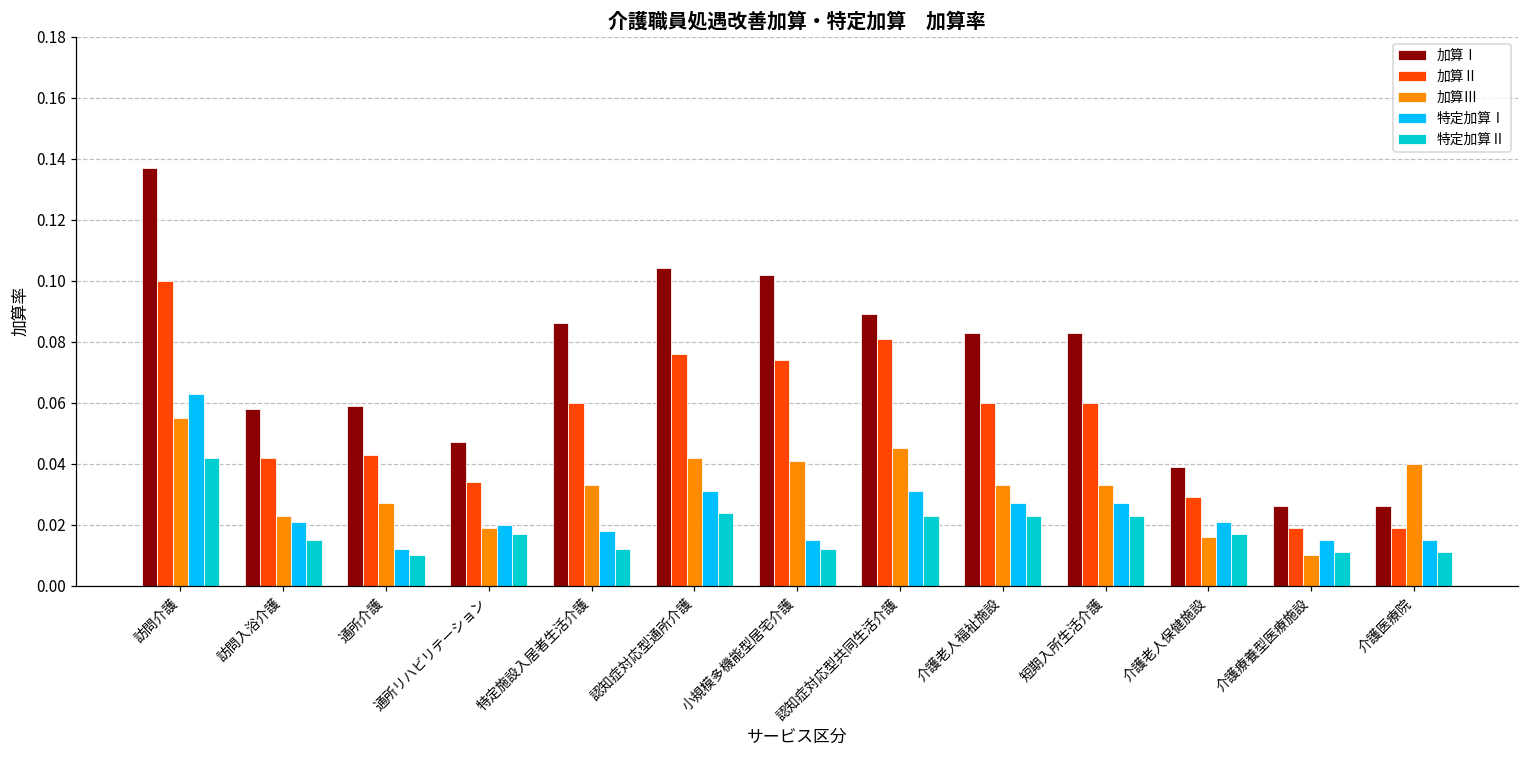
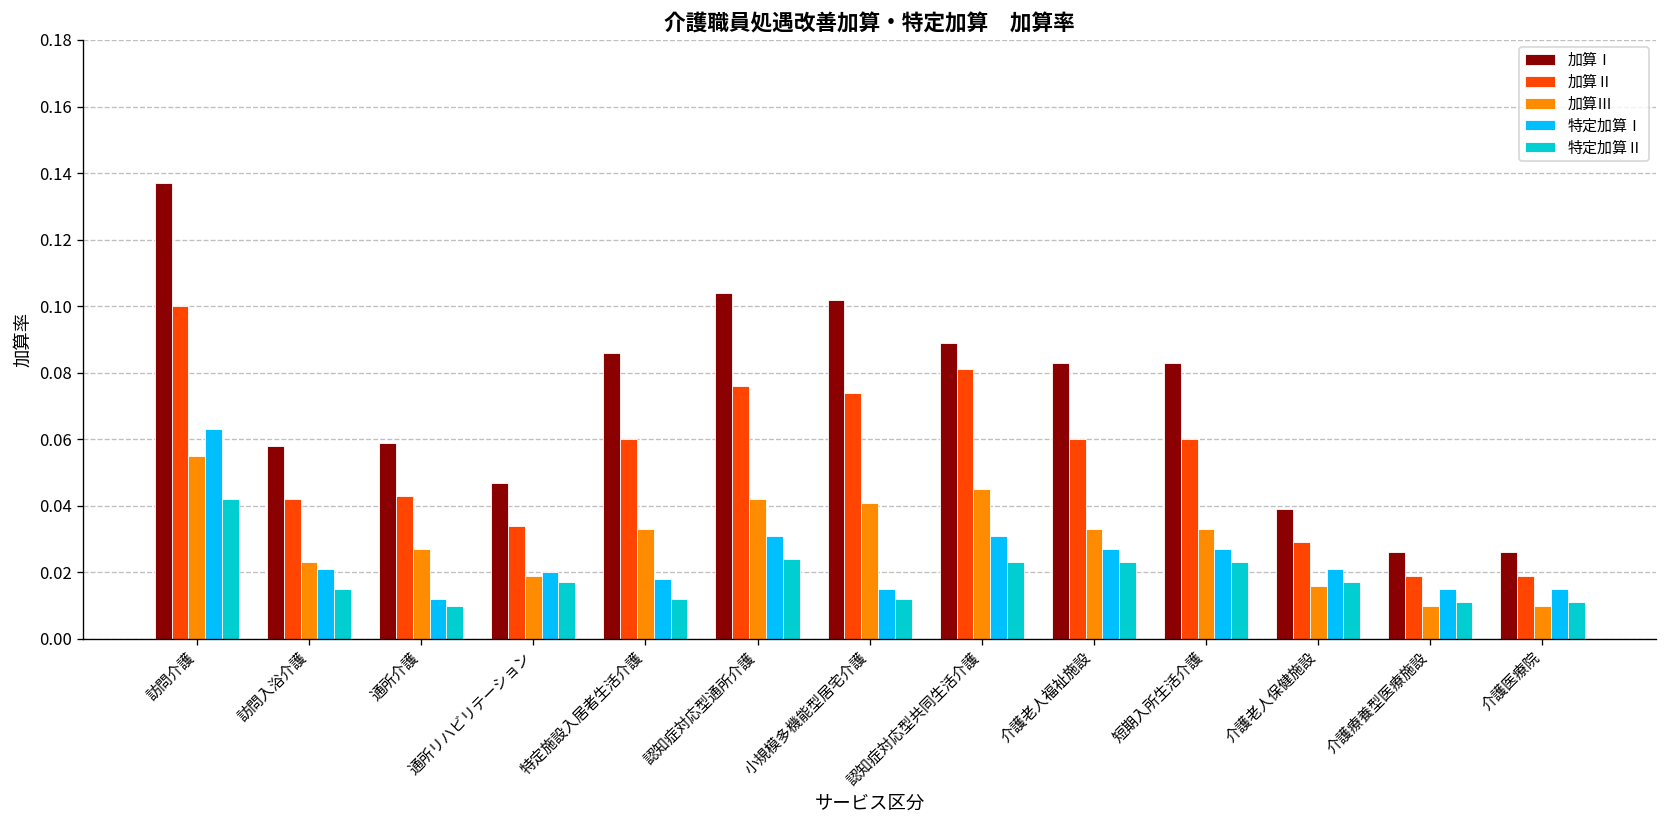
  {
    "加算Ⅰ": {
      "訪問介護": 0.137,
      "訪問入浴介護": 0.058,
      "通所介護": 0.059,
      "通所リハビリテーション": 0.047,
      "特定施設入居者生活介護": 0.086,
      "認知症対応型通所介護": 0.104,
      "小規模多機能型居宅介護": 0.102,
      "認知症対応型共同生活介護": 0.089,
      "介護老人福祉施設": 0.083,
      "短期入所生活介護": 0.083,
      "介護老人保健施設": 0.039,
      "介護療養型医療施設": 0.026,
      "介護医療院": 0.026
    },
    "加算Ⅱ": {
      "訪問介護": 0.10,
      "訪問入浴介護": 0.042,
      "通所介護": 0.043,
      "通所リハビリテーション": 0.034,
      "特定施設入居者生活介護": 0.06,
      "認知症対応型通所介護": 0.076,
      "小規模多機能型居宅介護": 0.074,
      "認知症対応型共同生活介護": 0.081,
      "介護老人福祉施設": 0.06,
      "短期入所生活介護": 0.06,
      "介護老人保健施設": 0.029,
      "介護療養型医療施設": 0.019,
      "介護医療院": 0.019
    },
    "加算Ⅲ": {
      "訪問介護": 0.055,
      "訪問入浴介護": 0.023,
      "通所介護": 0.027,
      "通所リハビリテーション": 0.019,
      "特定施設入居者生活介護": 0.033,
      "認知症対応型通所介護": 0.042,
      "小規模多機能型居宅介護": 0.041,
      "認知症対応型共同生活介護": 0.045,
      "介護老人福祉施設": 0.033,
      "短期入所生活介護": 0.033,
      "介護老人保健施設": 0.016,
      "介護療養型医療施設": 0.01,
-     "介護医療院": 0.04
+     "介護医療院": 0.01
    }
  }
